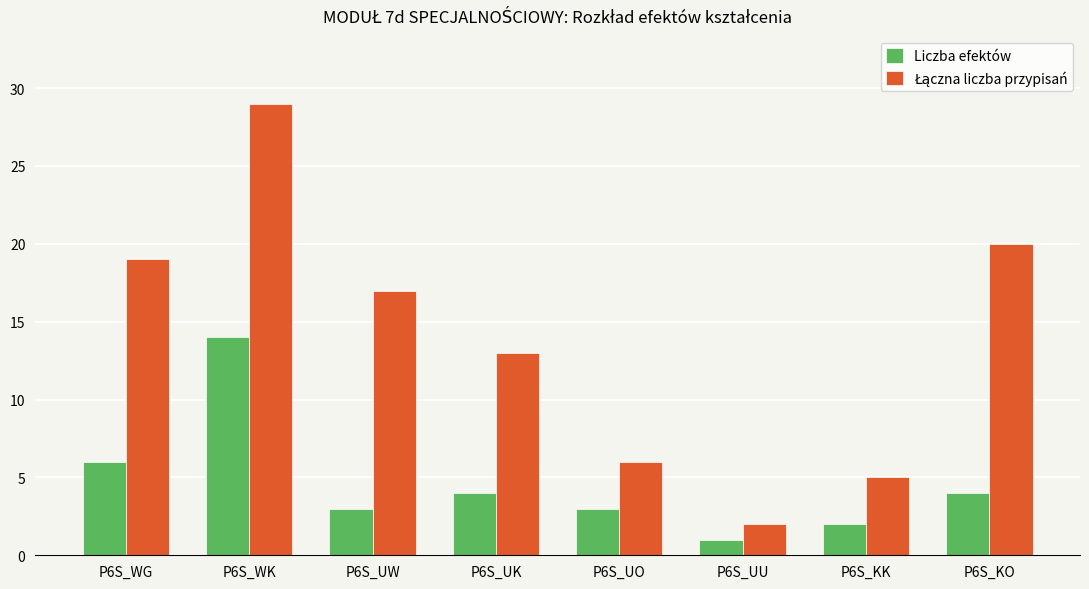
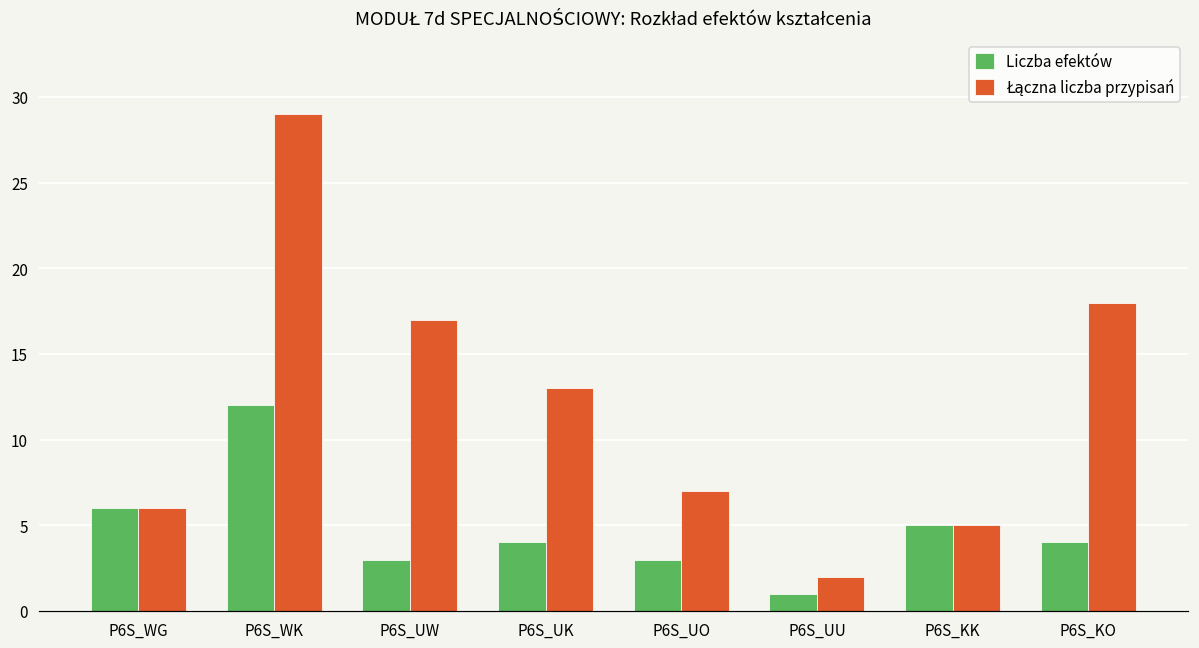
  {
    "Liczba efektów": {
      "P6S_WG": 6,
-     "P6S_WK": 14,
+     "P6S_WK": 12,
      "P6S_UW": 3,
      "P6S_UK": 4,
      "P6S_UO": 3,
      "P6S_UU": 1,
-     "P6S_KK": 2,
+     "P6S_KK": 5,
      "P6S_KO": 4
    },
    "Łączna liczba przypisań": {
-     "P6S_WG": 19,
+     "P6S_WG": 6,
      "P6S_WK": 29,
      "P6S_UW": 17,
      "P6S_UK": 13,
-     "P6S_UO": 6,
+     "P6S_UO": 7,
      "P6S_UU": 2,
      "P6S_KK": 5,
-     "P6S_KO": 20
+     "P6S_KO": 18
    }
  }
